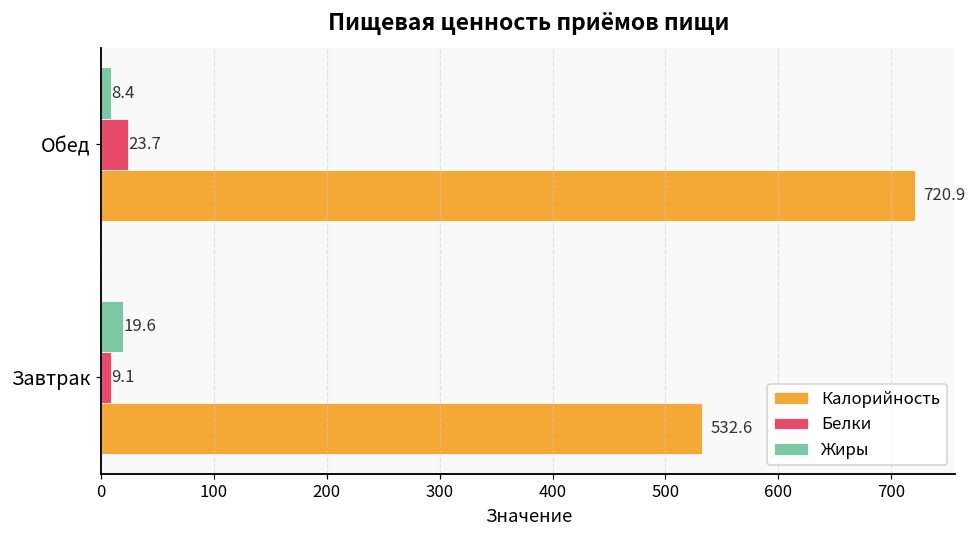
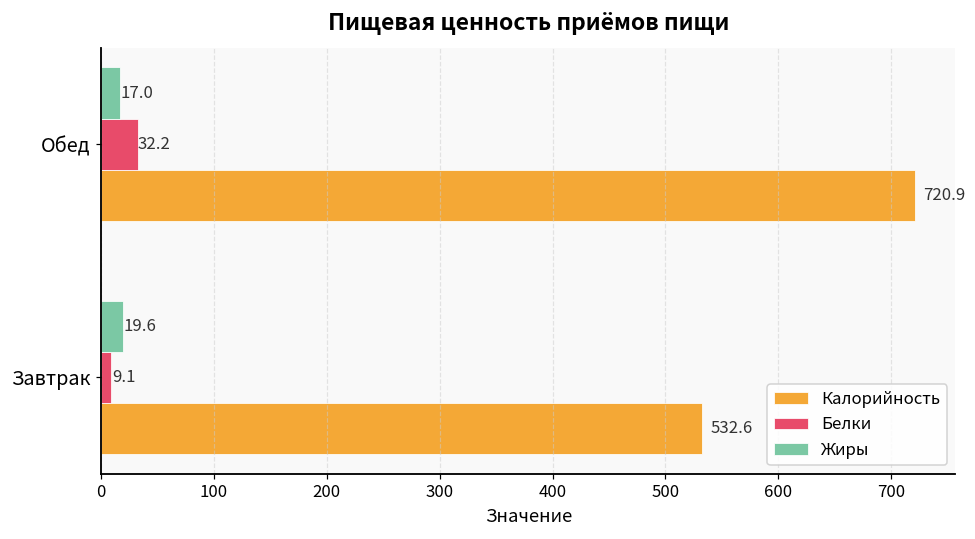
  {
    "Калорийность": {
      "Обед": 720.9,
      "Завтрак": 532.6
    },
    "Белки": {
-     "Обед": 23.7,
+     "Обед": 32.2,
      "Завтрак": 9.1
    },
    "Жиры": {
-     "Обед": 8.4,
+     "Обед": 17.0,
      "Завтрак": 19.6
    }
  }
